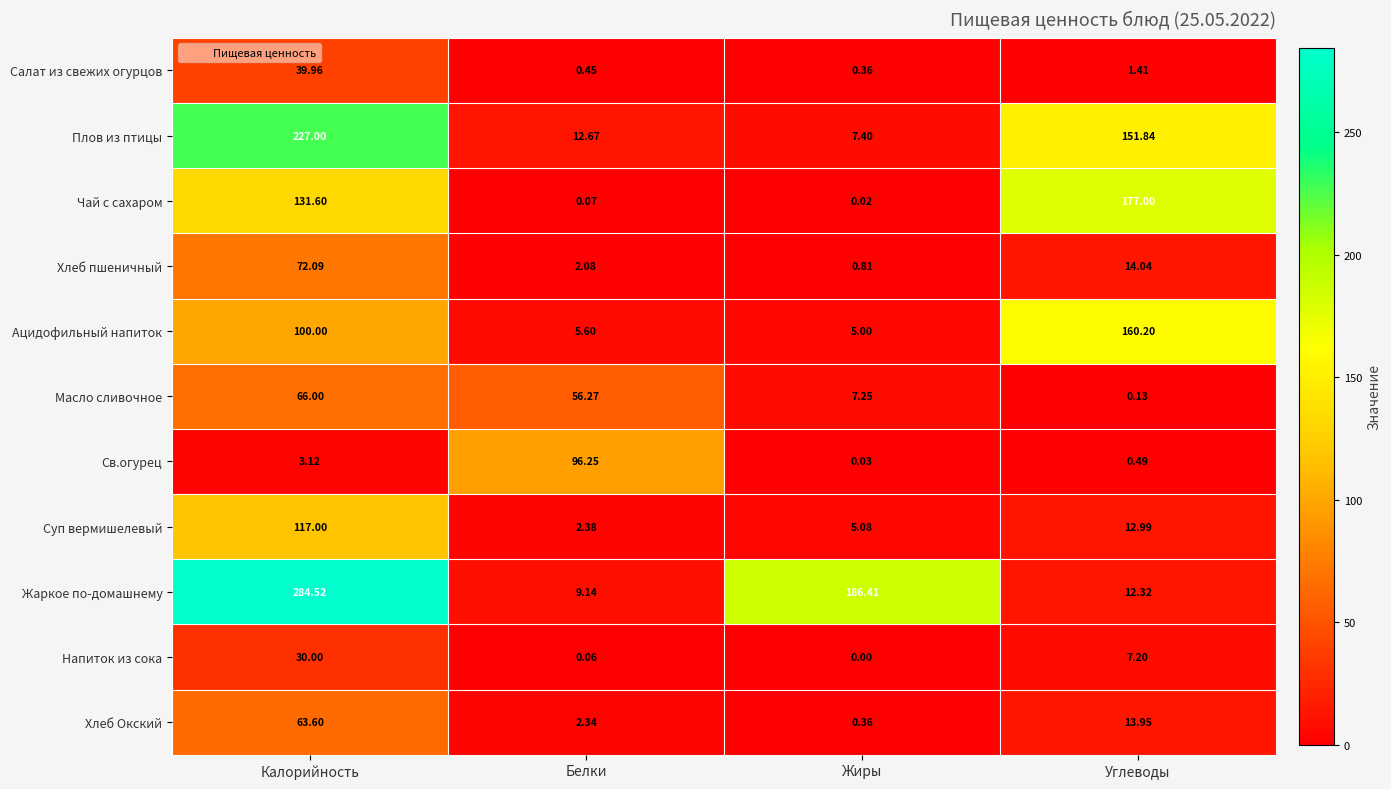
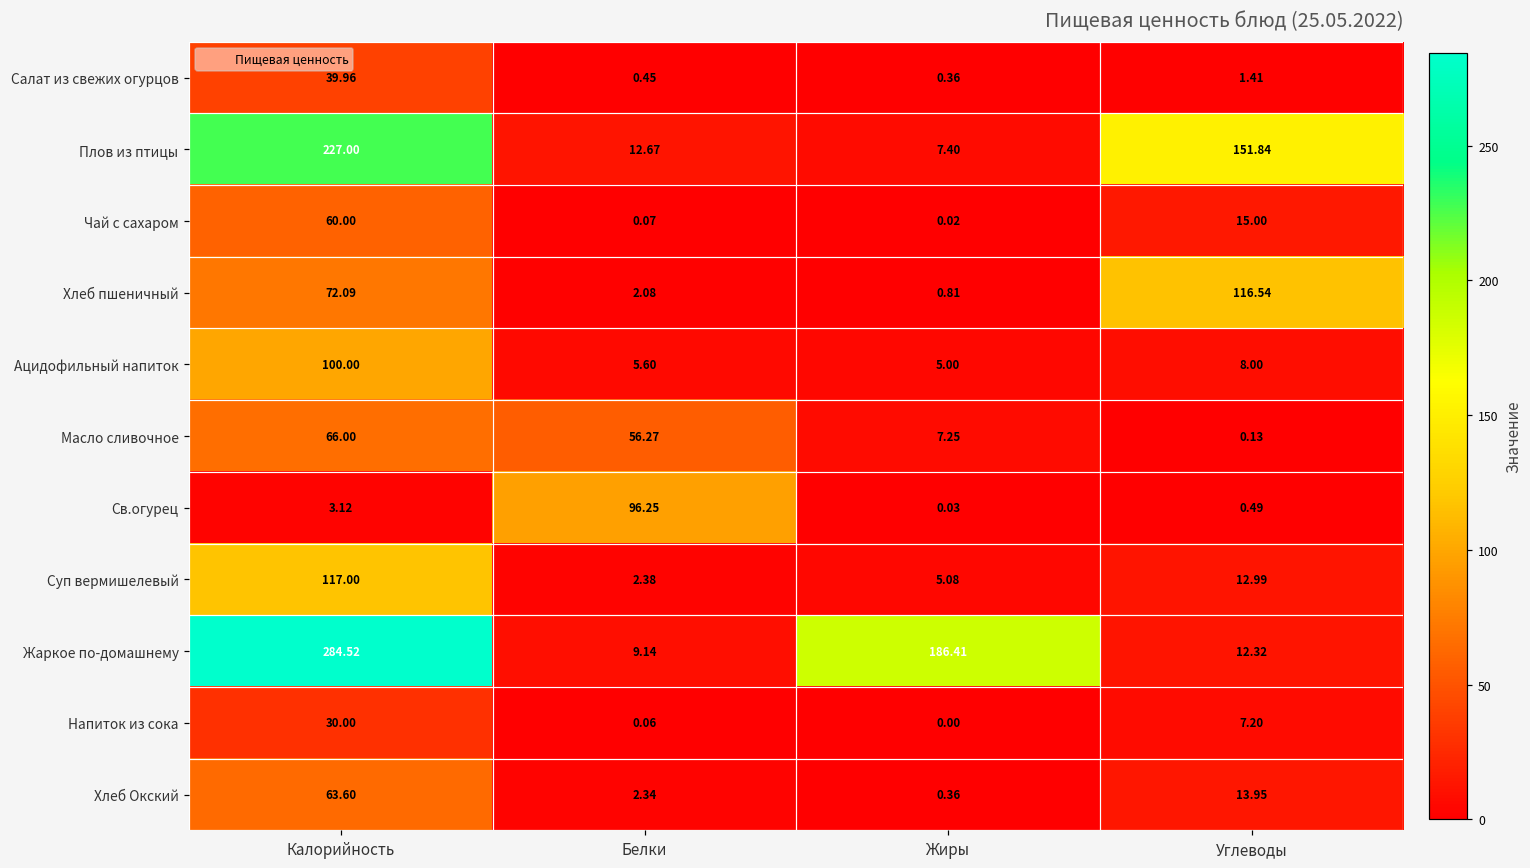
  {
    "Салат из свежих огурцов": {
      "Калорийность": 39.96,
      "Белки": 0.45,
      "Жиры": 0.36,
      "Углеводы": 1.41
    },
    "Плов из птицы": {
      "Калорийность": 227.00,
      "Белки": 12.67,
      "Жиры": 7.40,
      "Углеводы": 151.84
    },
    "Чай с сахаром": {
-     "Калорийность": 131.60,
+     "Калорийность": 60.00,
      "Белки": 0.07,
      "Жиры": 0.02,
-     "Углеводы": 177.00
+     "Углеводы": 15.00
    },
    "Хлеб пшеничный": {
      "Калорийность": 72.09,
      "Белки": 2.08,
      "Жиры": 0.81,
-     "Углеводы": 14.04
+     "Углеводы": 116.54
    },
    "Ацидофильный напиток": {
      "Калорийность": 100.00,
      "Белки": 5.60,
      "Жиры": 5.00,
-     "Углеводы": 160.20
+     "Углеводы": 8.00
    },
    "Масло сливочное": {
      "Калорийность": 66.00,
      "Белки": 56.27,
      "Жиры": 7.25,
      "Углеводы": 0.13
    },
    "Св.огурец": {
      "Калорийность": 3.12,
      "Белки": 96.25,
      "Жиры": 0.03,
      "Углеводы": 0.49
    },
    "Суп вермишелевый": {
      "Калорийность": 117.00,
      "Белки": 2.38,
      "Жиры": 5.08,
      "Углеводы": 12.99
    },
    "Жаркое по-домашнему": {
      "Калорийность": 284.52,
      "Белки": 9.14,
      "Жиры": 186.41,
      "Углеводы": 12.32
    },
    "Напиток из сока": {
      "Калорийность": 30.00,
      "Белки": 0.06,
      "Жиры": 0.00,
      "Углеводы": 7.20
    },
    "Хлеб Окский": {
      "Калорийность": 63.60,
      "Белки": 2.34,
      "Жиры": 0.36,
      "Углеводы": 13.95
    }
  }
